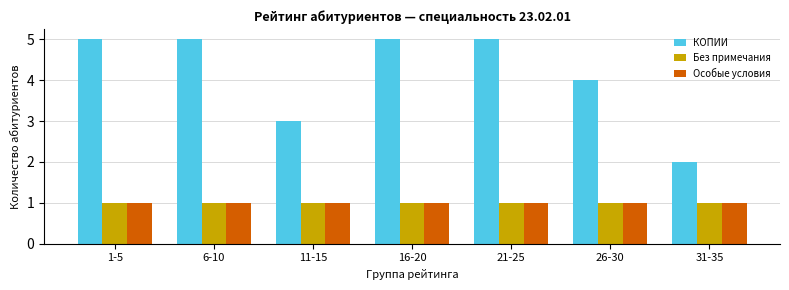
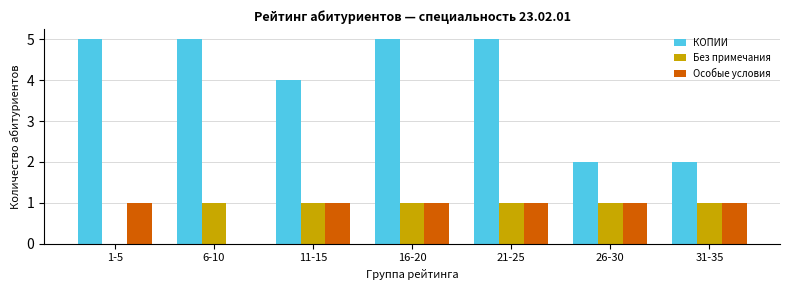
  {
    "КОПИИ": {
      "1-5": 5,
      "6-10": 5,
-     "11-15": 3,
+     "11-15": 4,
      "16-20": 5,
      "21-25": 5,
-     "26-30": 4,
+     "26-30": 2,
      "31-35": 2
    },
    "Без примечания": {
-     "1-5": 1,
+     "1-5": 0,
      "6-10": 1,
      "11-15": 1,
      "16-20": 1,
      "21-25": 1,
      "26-30": 1,
      "31-35": 1
    },
    "Особые условия": {
      "1-5": 1,
-     "6-10": 1,
+     "6-10": 0,
      "11-15": 1,
      "16-20": 1,
      "21-25": 1,
      "26-30": 1,
      "31-35": 1
    }
  }
